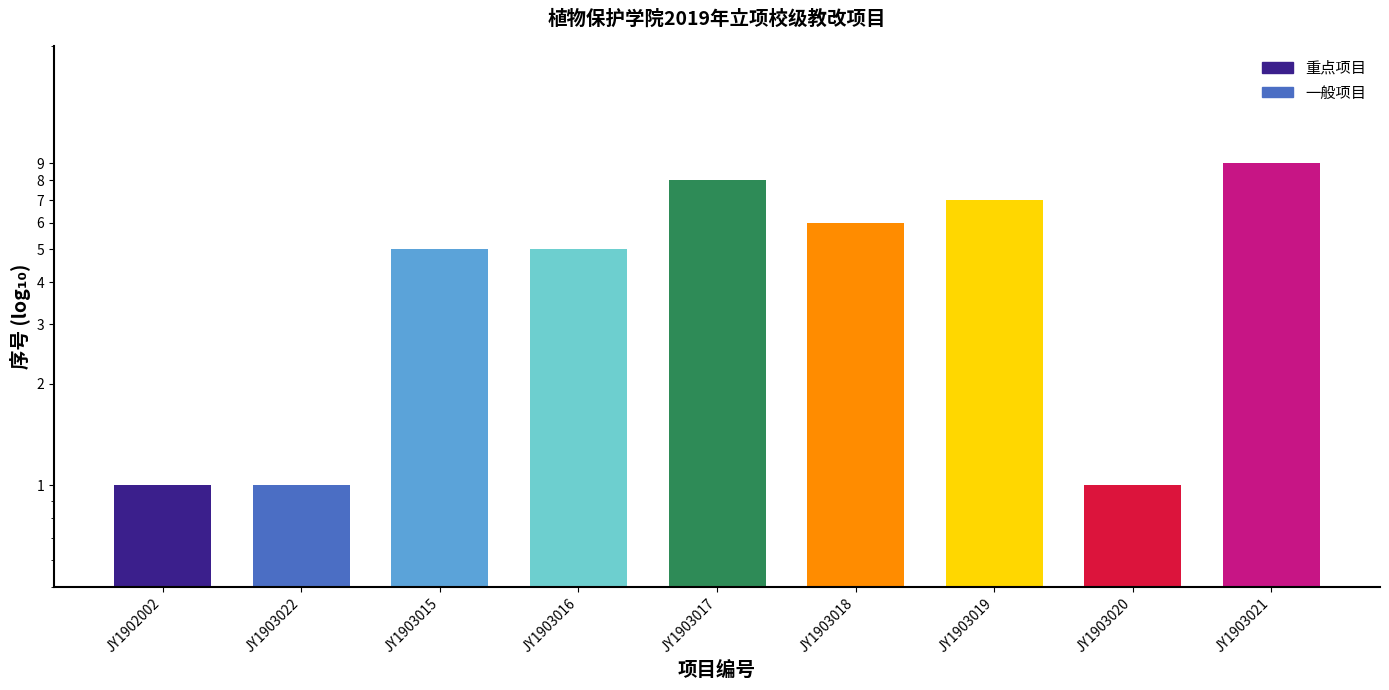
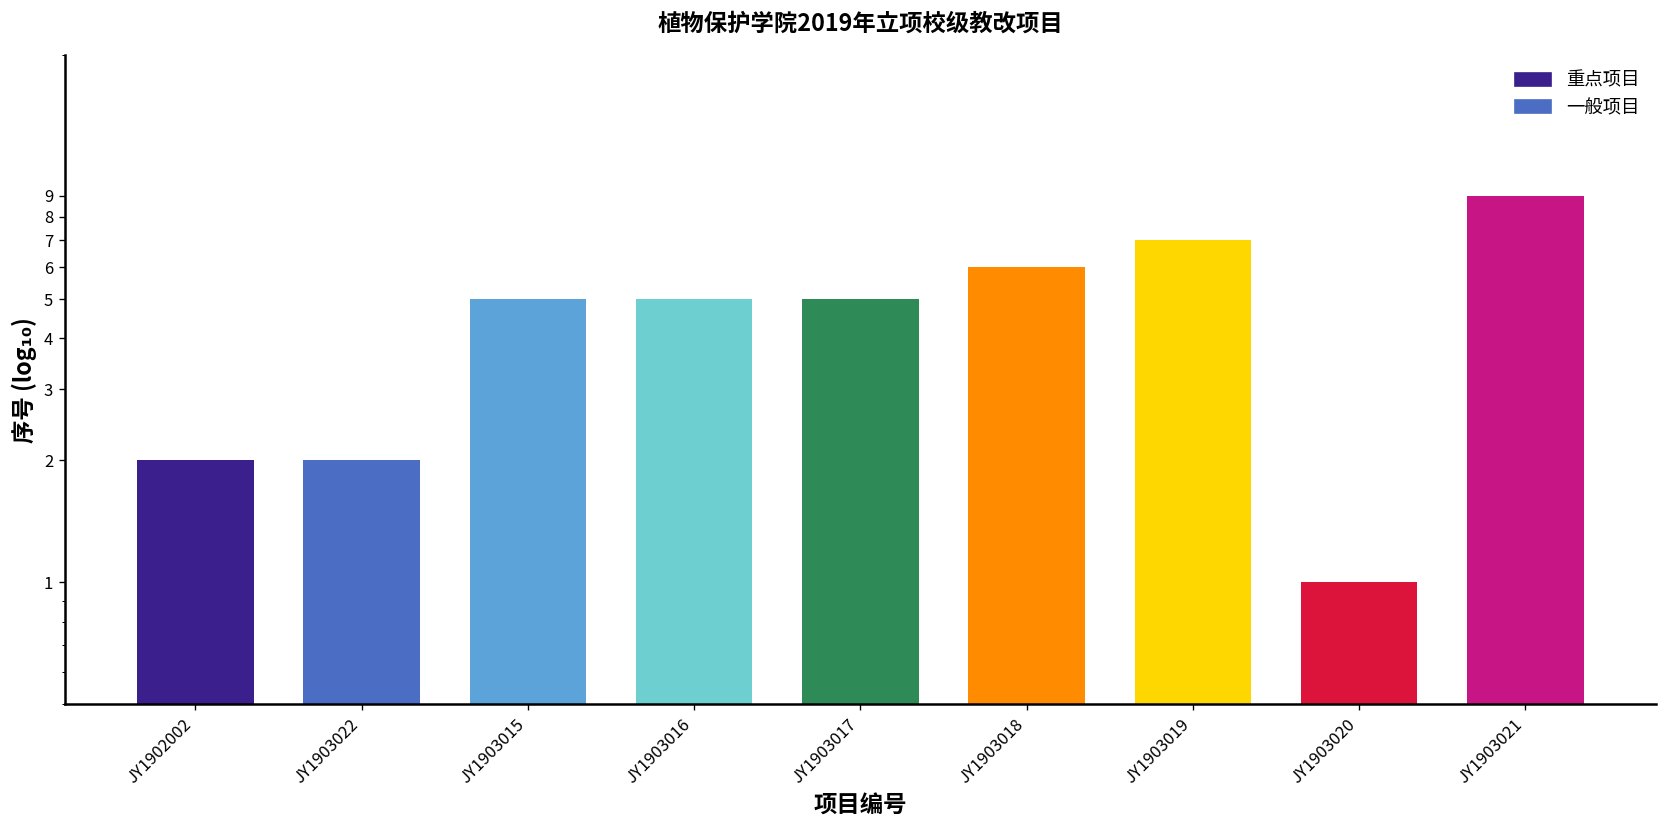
  {
-   "JY1902002": 1,
-   "JY1903022": 1,
+   "JY1902002": 2,
+   "JY1903022": 2,
    "JY1903015": 5,
    "JY1903016": 5,
-   "JY1903017": 8,
+   "JY1903017": 5,
    "JY1903018": 6,
    "JY1903019": 7,
    "JY1903020": 1,
    "JY1903021": 9
  }
